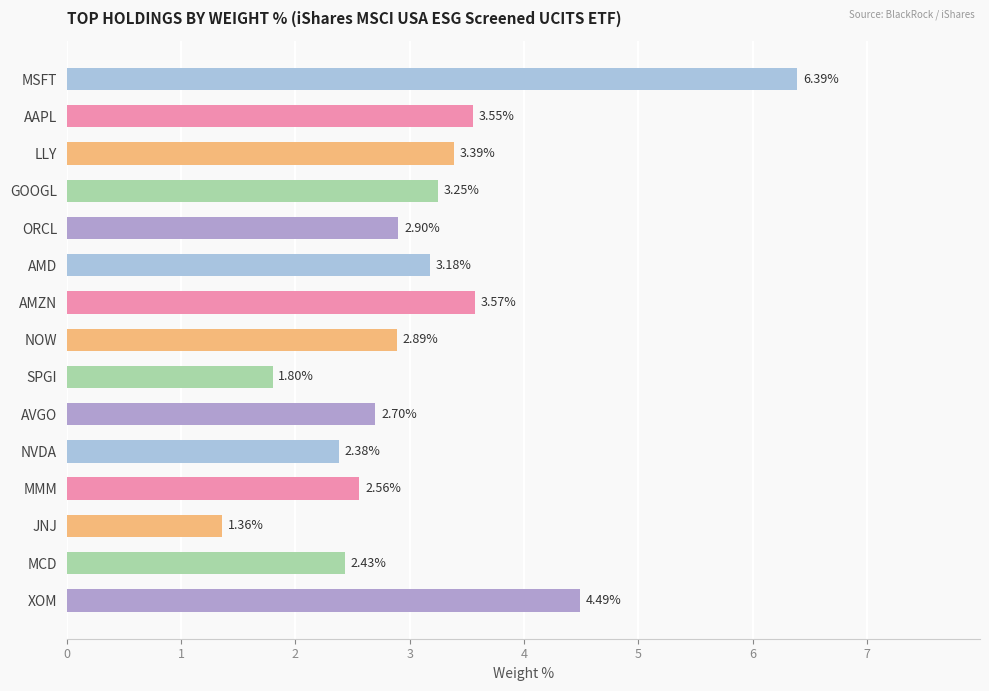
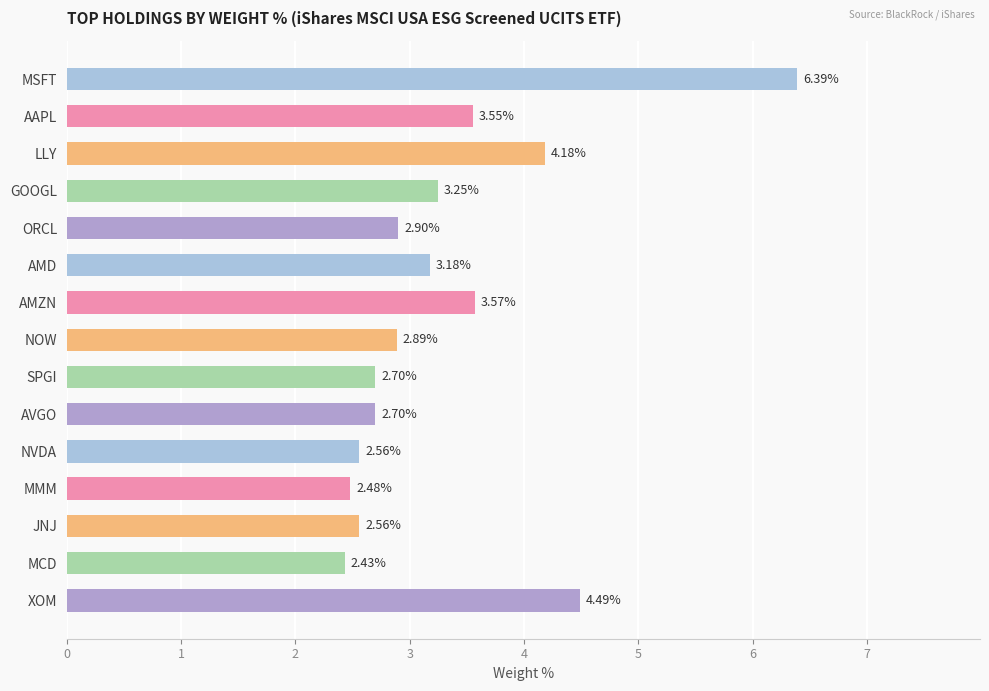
  {
    "MSFT": "6.39%",
    "AAPL": "3.55%",
-   "LLY": "3.39%",
+   "LLY": "4.18%",
    "GOOGL": "3.25%",
    "ORCL": "2.90%",
    "AMD": "3.18%",
    "AMZN": "3.57%",
    "NOW": "2.89%",
-   "SPGI": "1.80%",
+   "SPGI": "2.70%",
    "AVGO": "2.70%",
-   "NVDA": "2.38%",
-   "MMM": "2.56%",
-   "JNJ": "1.36%",
+   "NVDA": "2.56%",
+   "MMM": "2.48%",
+   "JNJ": "2.56%",
    "MCD": "2.43%",
    "XOM": "4.49%"
  }
